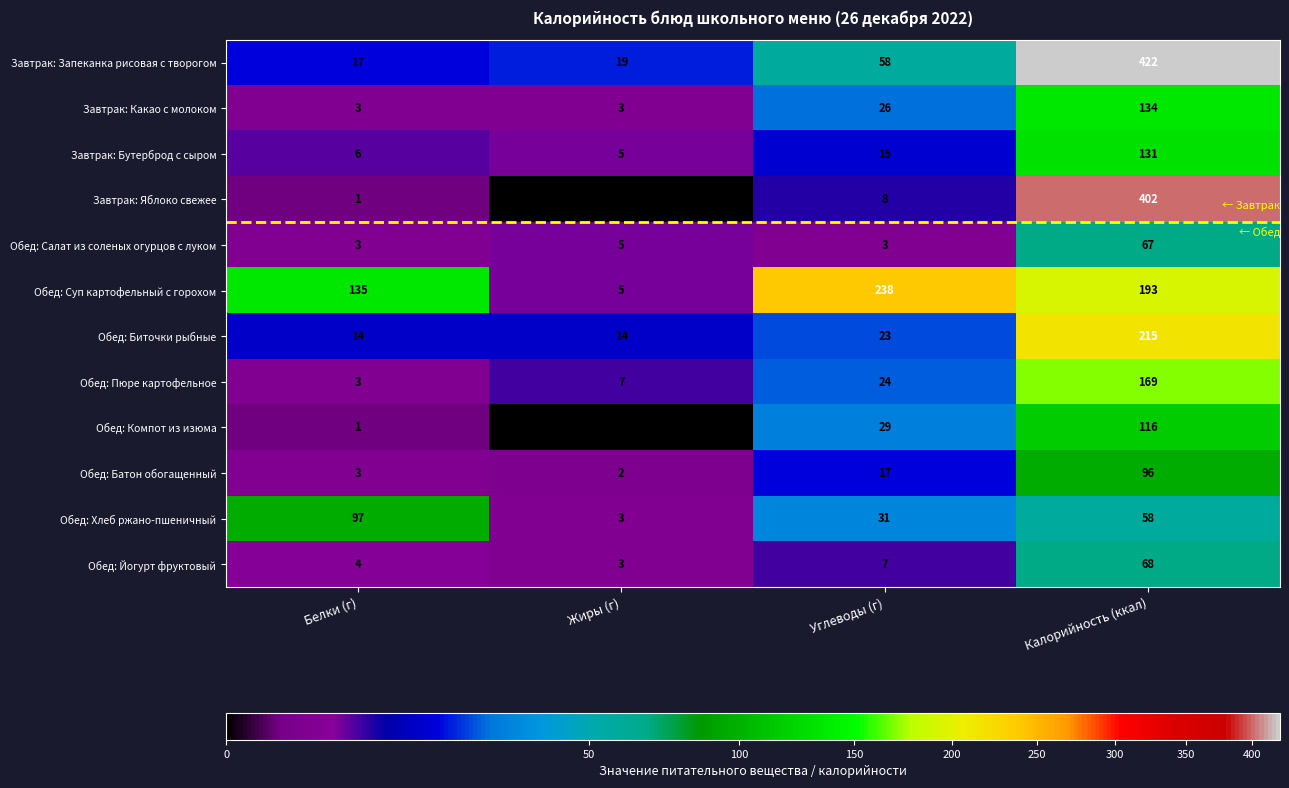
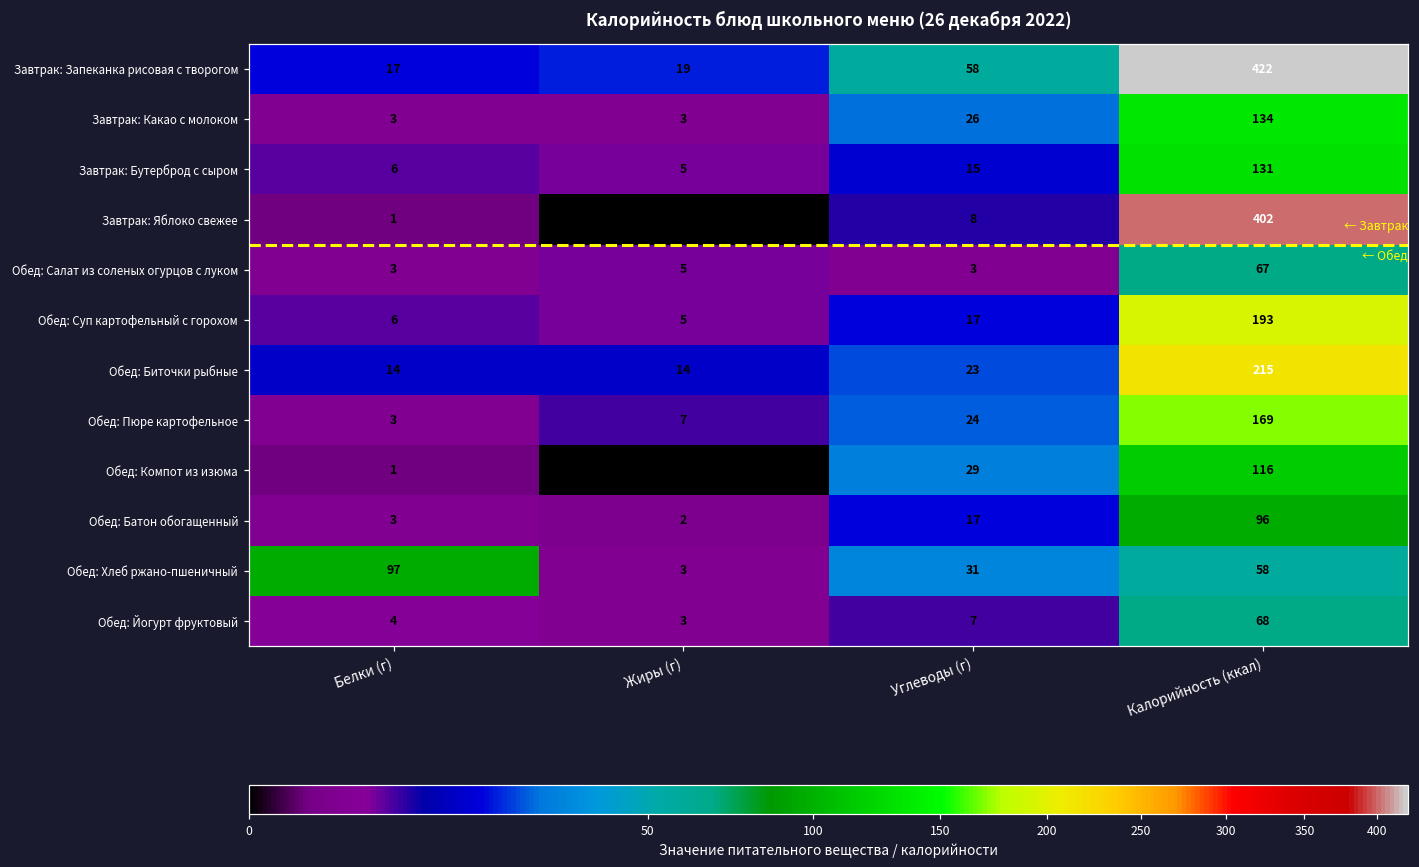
  {
    "Завтрак: Запеканка рисовая с творогом": {
      "Белки (г)": 17,
      "Жиры (г)": 19,
      "Углеводы (г)": 58,
      "Калорийность (ккал)": 422
    },
    "Завтрак: Какао с молоком": {
      "Белки (г)": 3,
      "Жиры (г)": 3,
      "Углеводы (г)": 26,
      "Калорийность (ккал)": 134
    },
    "Завтрак: Бутерброд с сыром": {
      "Белки (г)": 6,
      "Жиры (г)": 5,
      "Углеводы (г)": 15,
      "Калорийность (ккал)": 131
    },
    "Завтрак: Яблоко свежее": {
      "Белки (г)": 1,
      "Углеводы (г)": 8
    },
    "Обед: Салат из соленых огурцов с луком": {
      "Белки (г)": 3,
      "Жиры (г)": 5,
      "Углеводы (г)": 3
    },
    "Обед: Суп картофельный с горохом": {
-     "Белки (г)": 135,
+     "Белки (г)": 6,
      "Жиры (г)": 5,
-     "Углеводы (г)": 238,
+     "Углеводы (г)": 17,
      "Калорийность (ккал)": 193
    },
    "Обед: Биточки рыбные": {
      "Белки (г)": 14,
      "Жиры (г)": 14,
      "Углеводы (г)": 23,
      "Калорийность (ккал)": 215
    },
    "Обед: Пюре картофельное": {
      "Белки (г)": 3,
      "Жиры (г)": 7,
      "Углеводы (г)": 24,
      "Калорийность (ккал)": 169
    },
    "Обед: Компот из изюма": {
      "Белки (г)": 1,
      "Углеводы (г)": 29,
      "Калорийность (ккал)": 116
    },
    "Обед: Батон обогащенный": {
      "Белки (г)": 3,
      "Жиры (г)": 2,
      "Углеводы (г)": 17,
      "Калорийность (ккал)": 96
    },
    "Обед: Хлеб ржано-пшеничный": {
      "Белки (г)": 97,
      "Жиры (г)": 3,
      "Углеводы (г)": 31,
      "Калорийность (ккал)": 58
    },
    "Обед: Йогурт фруктовый": {
      "Белки (г)": 4,
      "Жиры (г)": 3,
      "Углеводы (г)": 7,
      "Калорийность (ккал)": 68
    }
  }
